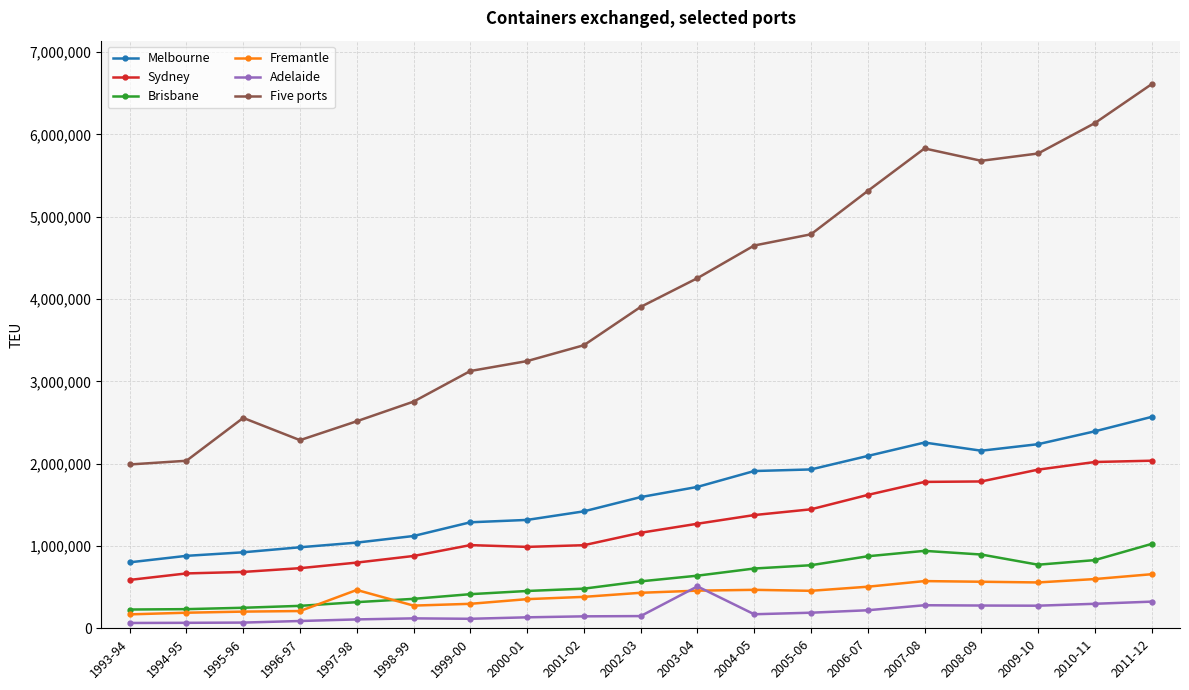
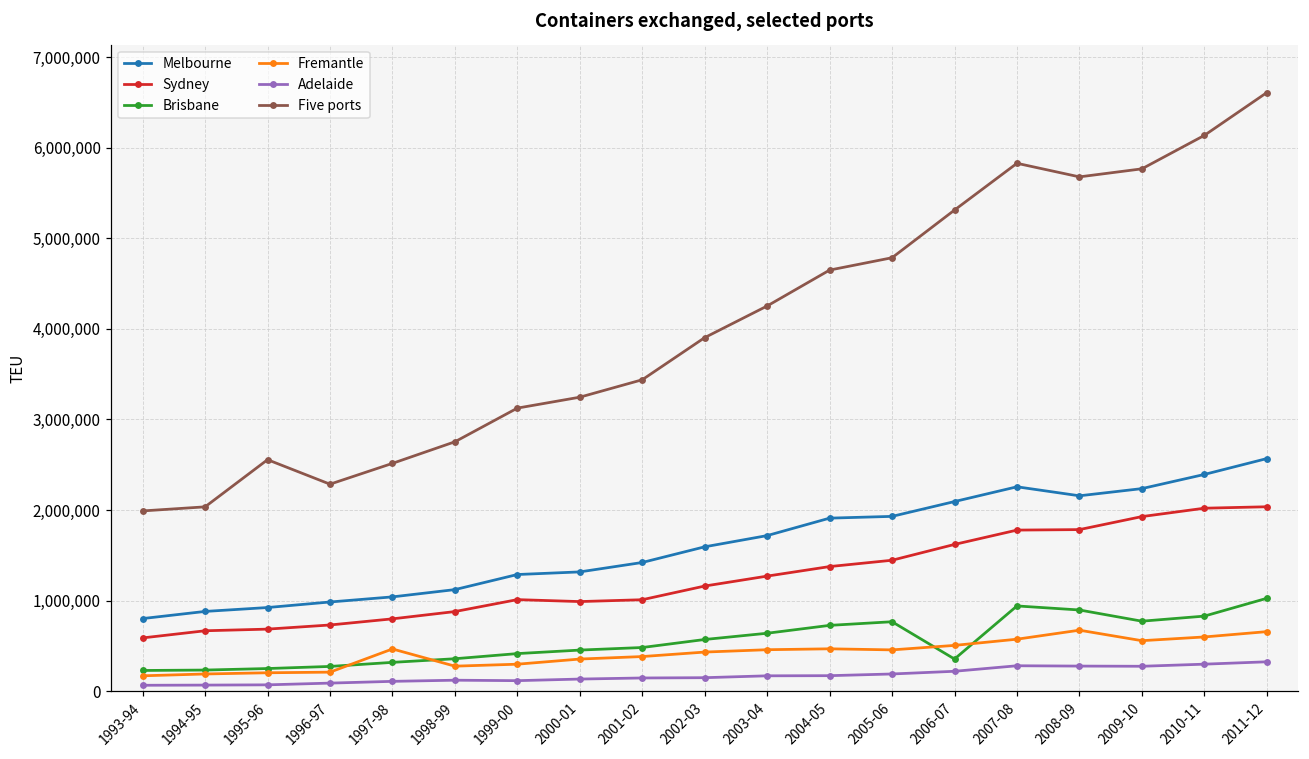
  {
    "Melbourne": {
      "1993-94": "800,000",
      "1994-95": "900,000",
      "1995-96": "900,000",
      "1996-97": "1,000,000",
      "1997-98": "1,000,000",
      "1998-99": "1,100,000",
      "1999-00": "1,300,000",
      "2000-01": "1,300,000",
      "2001-02": "1,400,000",
      "2002-03": "1,600,000",
      "2003-04": "1,700,000",
      "2004-05": "1,900,000",
      "2005-06": "1,900,000",
      "2006-07": "2,100,000",
      "2007-08": "2,300,000",
      "2008-09": "2,200,000",
      "2009-10": "2,200,000",
      "2010-11": "2,400,000",
      "2011-12": "2,600,000"
    },
    "Sydney": {
      "1993-94": "600,000",
      "1994-95": "700,000",
      "1995-96": "700,000",
      "1996-97": "700,000",
      "1997-98": "800,000",
      "1998-99": "900,000",
      "1999-00": "1,000,000",
      "2000-01": "1,000,000",
      "2001-02": "1,000,000",
      "2002-03": "1,200,000",
      "2003-04": "1,300,000",
      "2004-05": "1,400,000",
      "2005-06": "1,400,000",
      "2006-07": "1,600,000",
      "2007-08": "1,800,000",
      "2008-09": "1,800,000",
      "2009-10": "1,900,000",
      "2010-11": "2,000,000",
      "2011-12": "2,000,000"
    },
    "Brisbane": {
      "1993-94": "200,000",
      "1994-95": "200,000",
      "1995-96": "200,000",
      "1996-97": "300,000",
      "1997-98": "300,000",
      "1998-99": "400,000",
      "1999-00": "400,000",
      "2000-01": "500,000",
      "2001-02": "500,000",
      "2002-03": "600,000",
      "2003-04": "600,000",
      "2004-05": "700,000",
      "2005-06": "800,000",
-     "2006-07": "900,000",
+     "2006-07": "400,000",
      "2007-08": "900,000",
      "2008-09": "900,000",
      "2009-10": "800,000",
      "2010-11": "800,000",
      "2011-12": "1,000,000"
    },
    "Fremantle": {
      "1993-94": "200,000",
      "1994-95": "200,000",
      "1995-96": "200,000",
      "1996-97": "200,000",
      "1997-98": "500,000",
      "1998-99": "300,000",
      "1999-00": "300,000",
      "2000-01": "400,000",
      "2001-02": "400,000",
      "2002-03": "400,000",
      "2003-04": "500,000",
      "2004-05": "500,000",
      "2005-06": "500,000",
      "2006-07": "500,000",
      "2007-08": "600,000",
-     "2008-09": "600,000",
+     "2008-09": "700,000",
      "2009-10": "600,000",
      "2010-11": "600,000",
      "2011-12": "700,000"
    },
    "Adelaide": {
      "1993-94": "100,000",
      "1994-95": "100,000",
      "1995-96": "100,000",
      "1996-97": "100,000",
      "1997-98": "100,000",
      "1998-99": "100,000",
      "1999-00": "100,000",
      "2000-01": "100,000",
      "2001-02": "100,000",
      "2002-03": "100,000",
-     "2003-04": "500,000",
+     "2003-04": "200,000",
      "2004-05": "200,000",
      "2005-06": "200,000",
      "2006-07": "200,000",
      "2007-08": "300,000",
      "2008-09": "300,000",
      "2009-10": "300,000",
      "2010-11": "300,000",
      "2011-12": "300,000"
    },
    "Five ports": {
      "1993-94": "2,000,000",
      "1994-95": "2,000,000",
      "1995-96": "2,600,000",
      "1996-97": "2,300,000",
      "1997-98": "2,500,000",
      "1998-99": "2,800,000",
      "1999-00": "3,100,000",
      "2000-01": "3,200,000",
      "2001-02": "3,400,000",
      "2002-03": "3,900,000",
      "2003-04": "4,300,000",
      "2004-05": "4,700,000",
      "2005-06": "4,800,000",
      "2006-07": "5,300,000",
      "2007-08": "5,800,000",
      "2008-09": "5,700,000",
      "2009-10": "5,800,000",
      "2010-11": "6,100,000",
      "2011-12": "6,600,000"
    }
  }
